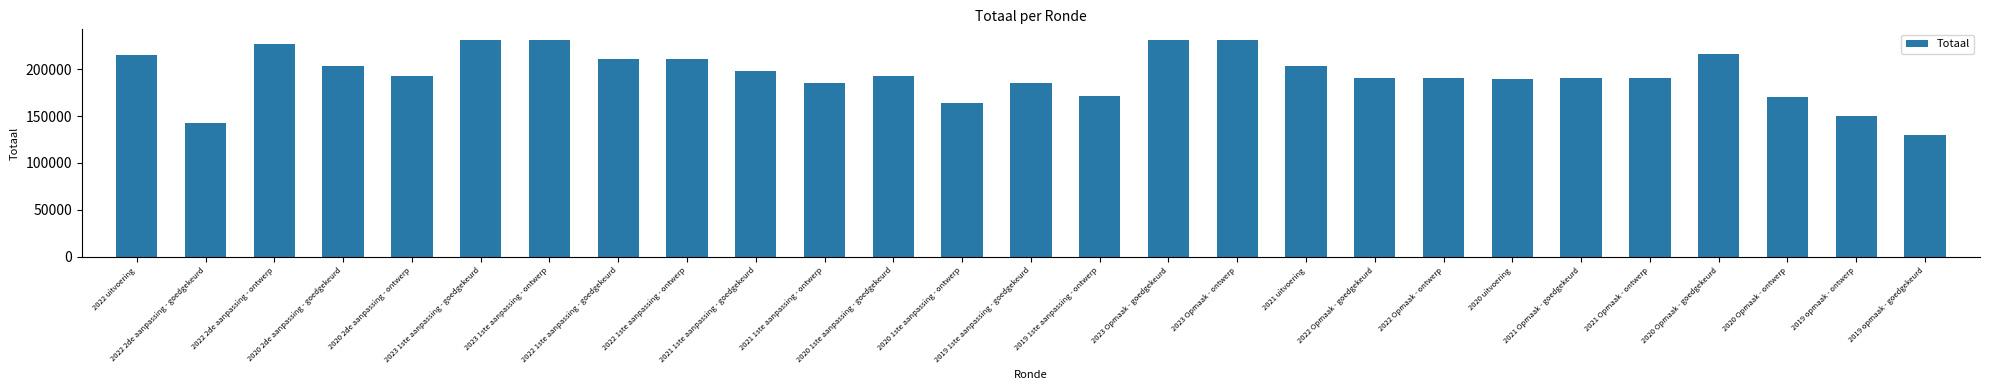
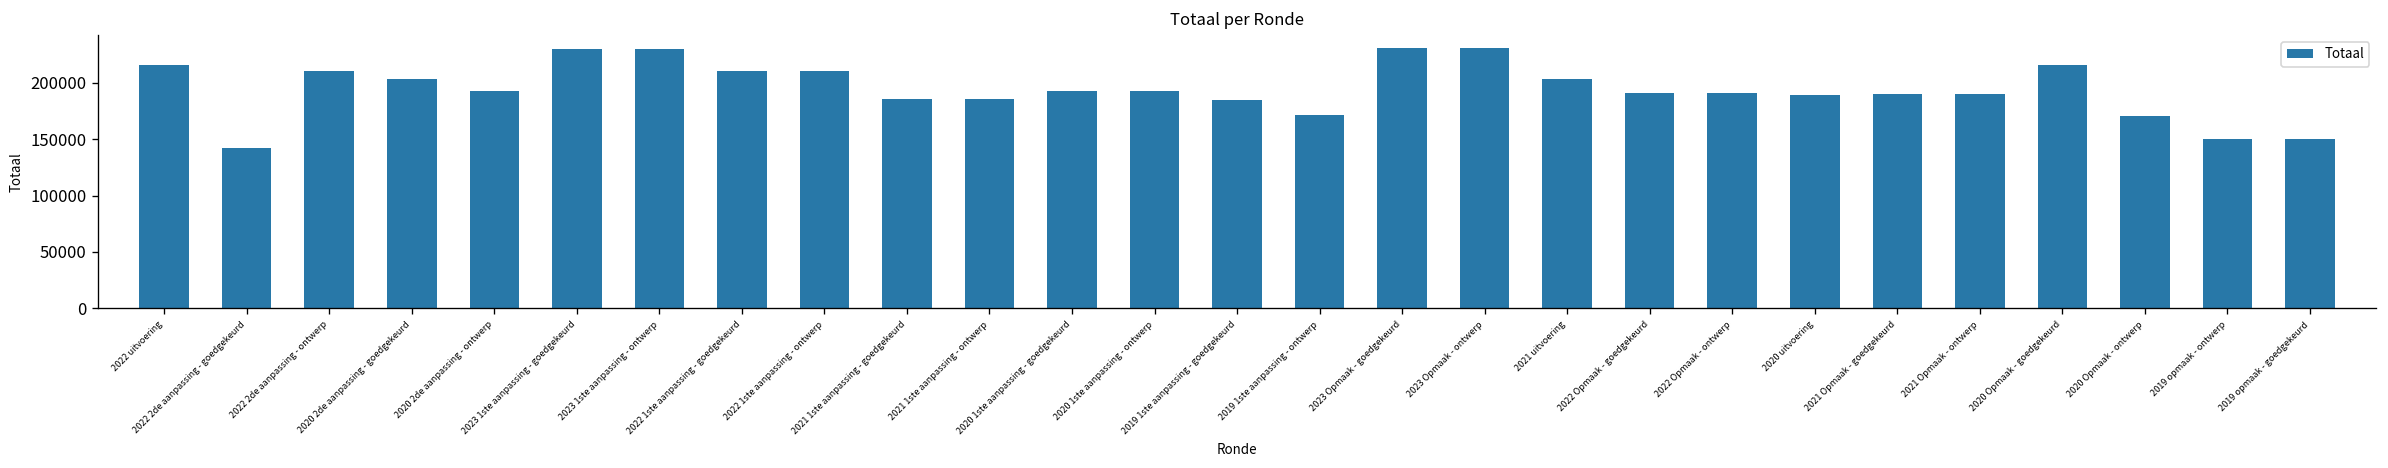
  {
    "2022 uitvoering": 220000,
    "2022 2de aanpassing - goedgekeurd": 140000,
-   "2022 2de aanpassing - ontwerp": 230000,
+   "2022 2de aanpassing - ontwerp": 210000,
    "2020 2de aanpassing - goedgekeurd": 200000,
    "2020 2de aanpassing - ontwerp": 190000,
    "2023 1ste aanpassing - goedgekeurd": 230000,
    "2023 1ste aanpassing - ontwerp": 230000,
    "2022 1ste aanpassing - goedgekeurd": 210000,
    "2022 1ste aanpassing - ontwerp": 210000,
-   "2021 1ste aanpassing - goedgekeurd": 200000,
+   "2021 1ste aanpassing - goedgekeurd": 190000,
    "2021 1ste aanpassing - ontwerp": 190000,
    "2020 1ste aanpassing - goedgekeurd": 190000,
-   "2020 1ste aanpassing - ontwerp": 160000,
+   "2020 1ste aanpassing - ontwerp": 190000,
    "2019 1ste aanpassing - goedgekeurd": 180000,
    "2019 1ste aanpassing - ontwerp": 170000,
    "2023 Opmaak - goedgekeurd": 230000,
    "2023 Opmaak - ontwerp": 230000,
    "2021 uitvoering": 200000,
    "2022 Opmaak - goedgekeurd": 190000,
    "2022 Opmaak - ontwerp": 190000,
    "2020 uitvoering": 190000,
    "2021 Opmaak - goedgekeurd": 190000,
    "2021 Opmaak - ontwerp": 190000,
    "2020 Opmaak - goedgekeurd": 220000,
    "2020 Opmaak - ontwerp": 170000,
    "2019 opmaak - ontwerp": 150000,
-   "2019 opmaak - goedgekeurd": 130000
+   "2019 opmaak - goedgekeurd": 150000
  }
